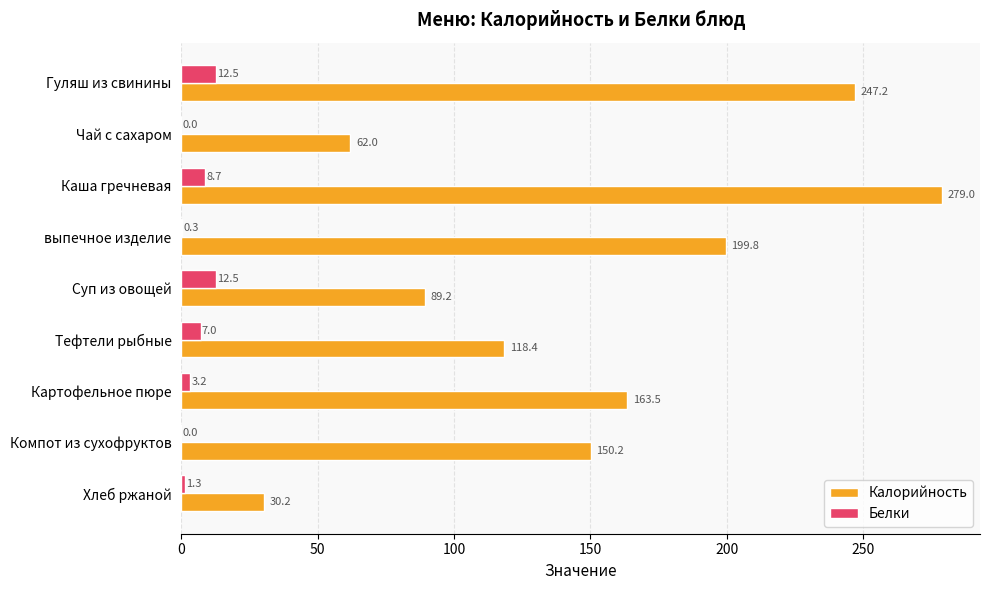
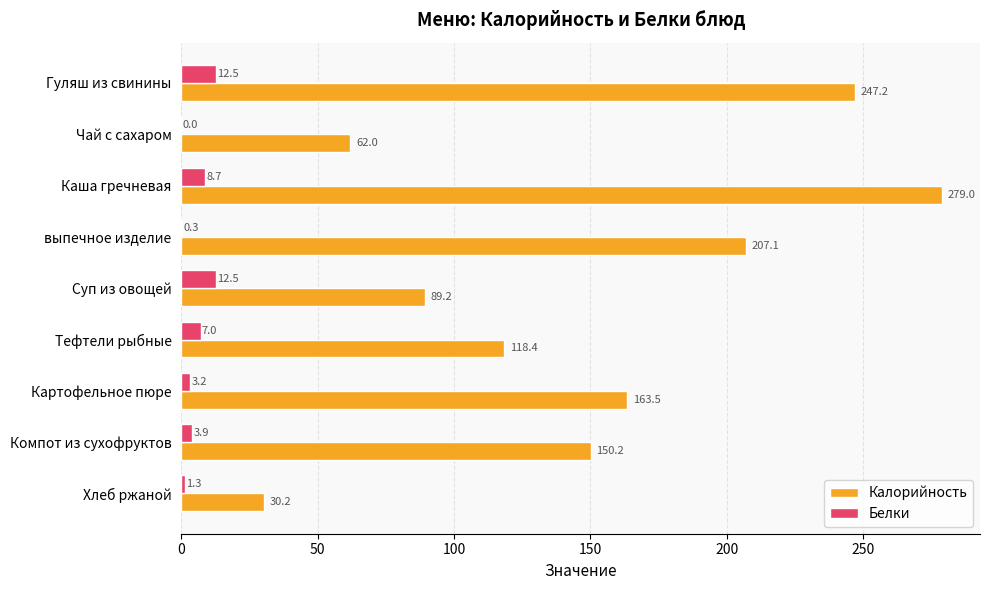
  {
    "Калорийность": {
      "Гуляш из свинины": 247.2,
      "Чай с сахаром": 62.0,
      "Каша гречневая": 279.0,
-     "выпечное изделие": 199.8,
+     "выпечное изделие": 207.1,
      "Суп из овощей": 89.2,
      "Тефтели рыбные": 118.4,
      "Картофельное пюре": 163.5,
      "Компот из сухофруктов": 150.2,
      "Хлеб ржаной": 30.2
    },
    "Белки": {
      "Гуляш из свинины": 12.5,
      "Чай с сахаром": 0.0,
      "Каша гречневая": 8.7,
      "выпечное изделие": 0.3,
      "Суп из овощей": 12.5,
      "Тефтели рыбные": 7.0,
      "Картофельное пюре": 3.2,
-     "Компот из сухофруктов": 0.0,
+     "Компот из сухофруктов": 3.9,
      "Хлеб ржаной": 1.3
    }
  }
